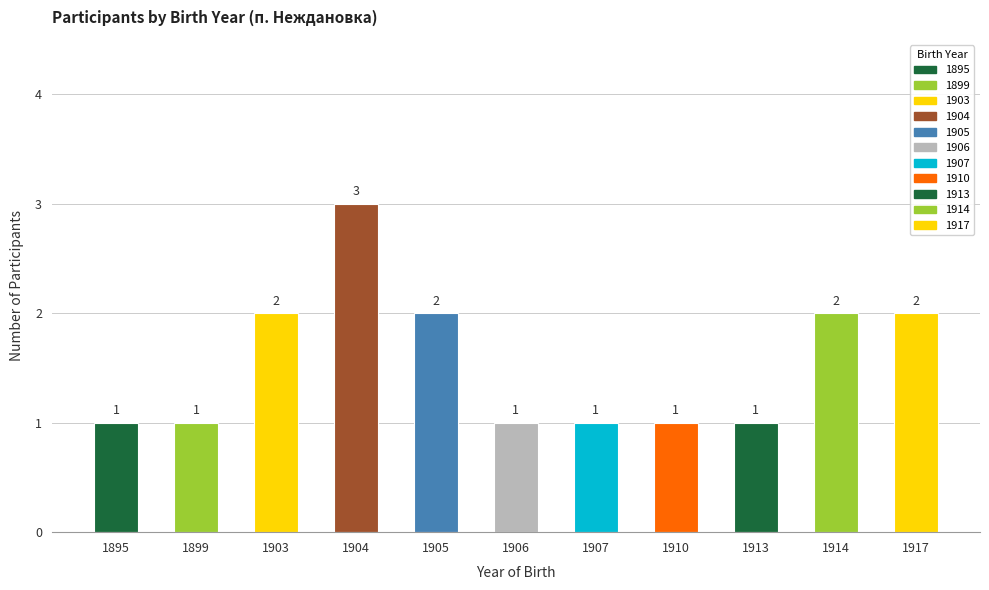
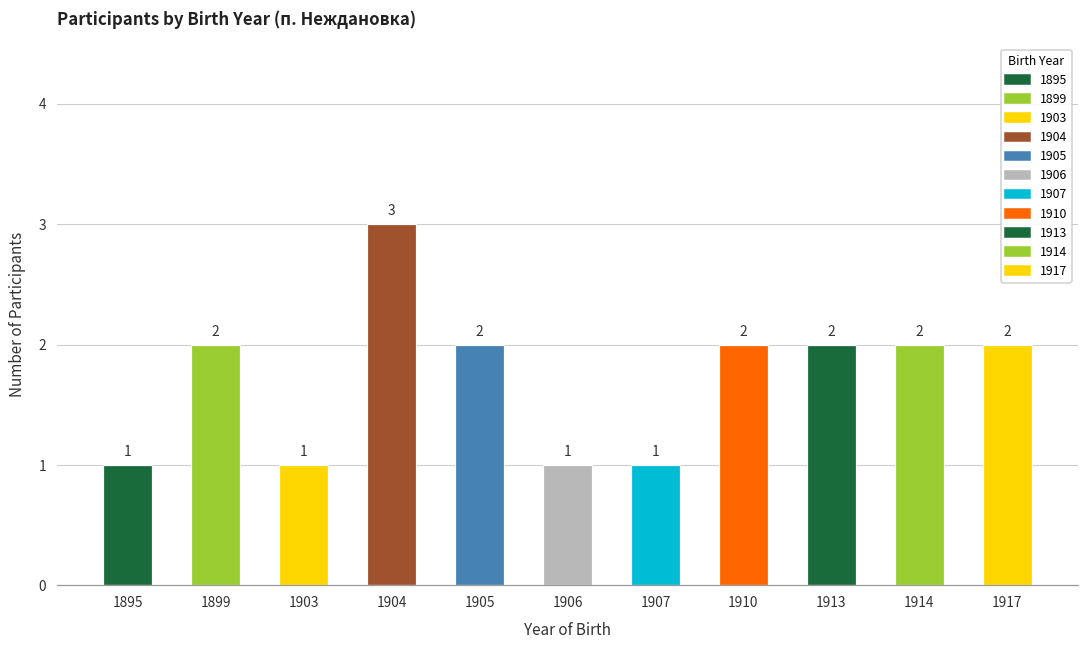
  {
    "1895": 1,
-   "1899": 1,
-   "1903": 2,
+   "1899": 2,
+   "1903": 1,
    "1904": 3,
    "1905": 2,
    "1906": 1,
    "1907": 1,
-   "1910": 1,
-   "1913": 1,
+   "1910": 2,
+   "1913": 2,
    "1914": 2,
    "1917": 2
  }
